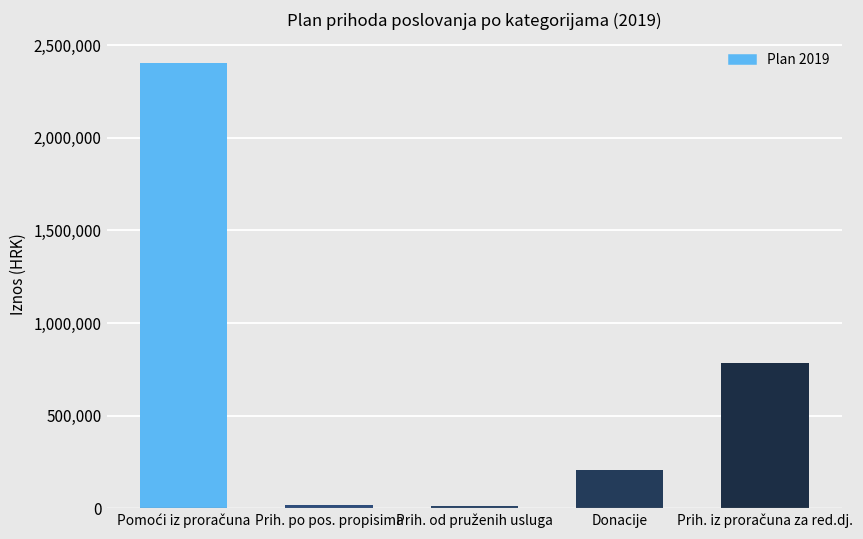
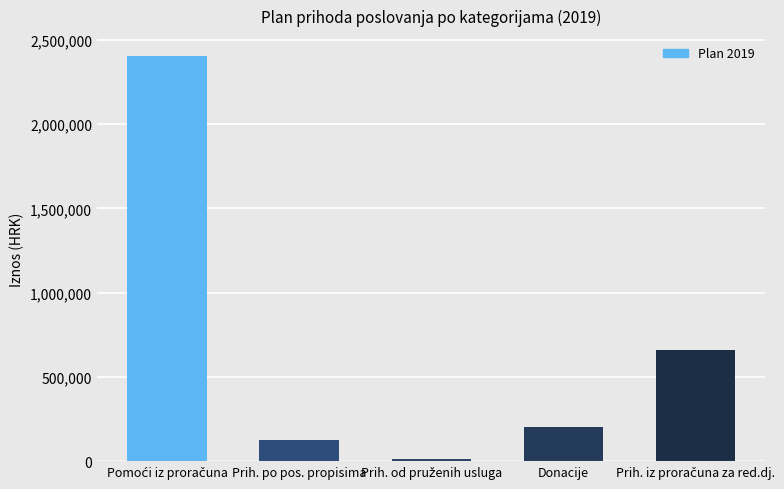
  {
    "Pomoći iz proračuna": "2,400,000",
-   "Prih. po pos. propisima": "20,000",
+   "Prih. po pos. propisima": "120,000",
    "Donacije": "200,000",
-   "Prih. iz proračuna za red.dj.": "790,000"
+   "Prih. iz proračuna za red.dj.": "660,000"
  }
